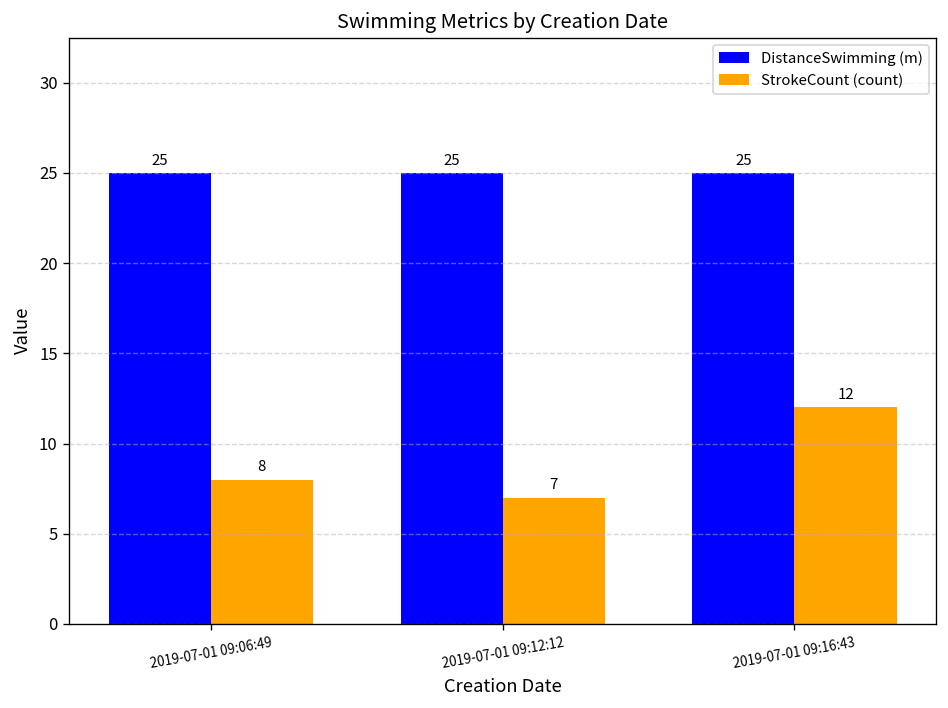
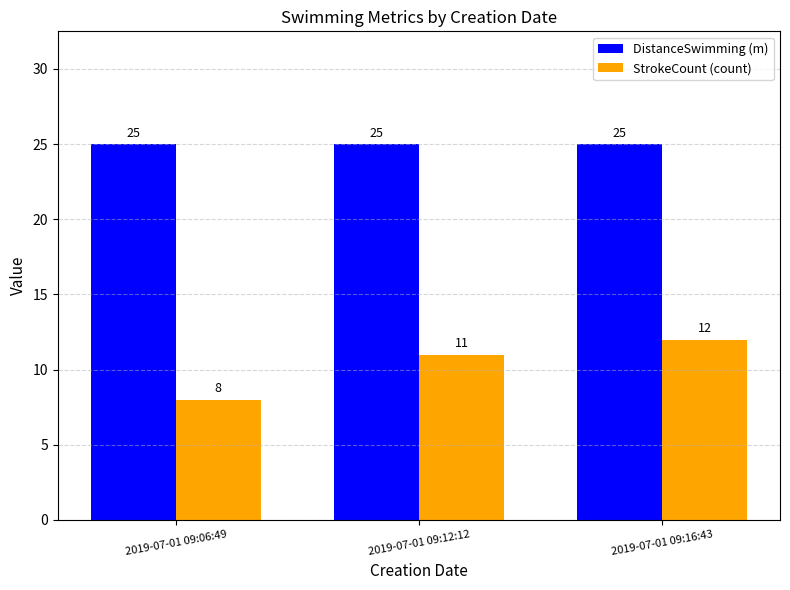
  {
    "DistanceSwimming (m)": {
      "2019-07-01 09:06:49": 25,
      "2019-07-01 09:12:12": 25,
      "2019-07-01 09:16:43": 25
    },
    "StrokeCount (count)": {
      "2019-07-01 09:06:49": 8,
-     "2019-07-01 09:12:12": 7,
+     "2019-07-01 09:12:12": 11,
      "2019-07-01 09:16:43": 12
    }
  }
